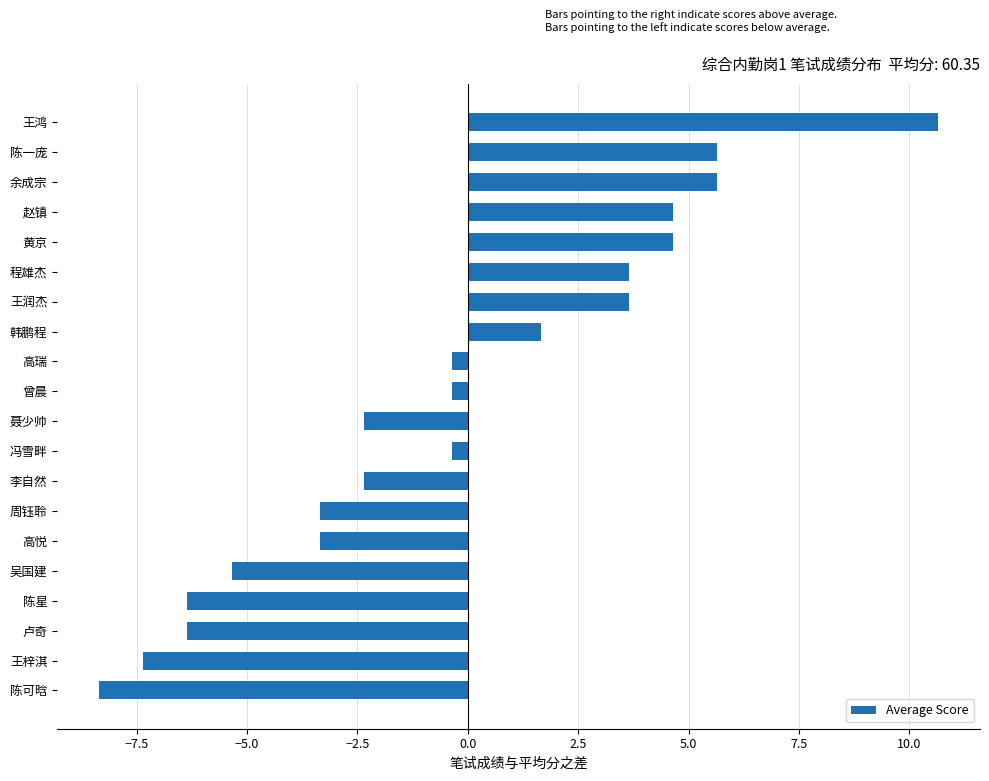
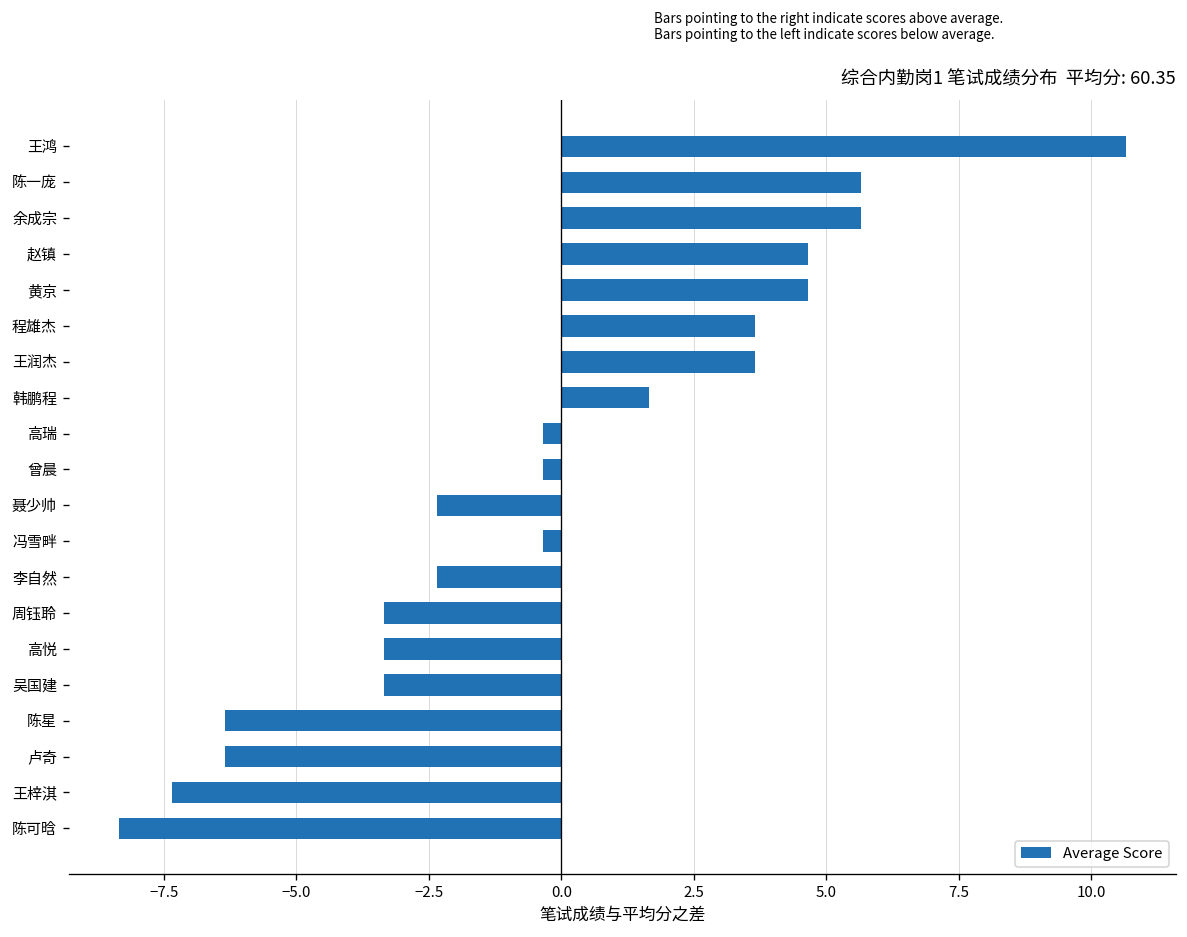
  {
    "王鸿": 10.6,
    "陈一庞": 5.6,
    "余成宗": 5.6,
    "赵镇": 4.6,
    "黄京": 4.6,
    "程雄杰": 3.6,
    "王润杰": 3.6,
    "韩鹏程": 1.6,
    "高瑞": -0.4,
    "曾晨": -0.4,
    "聂少帅": -2.4,
    "冯雪畔": -0.4,
    "李自然": -2.4,
    "周钰聆": -3.4,
    "高悦": -3.4,
-   "吴国建": -5.4,
+   "吴国建": -3.4,
    "陈星": -6.4,
    "卢奇": -6.4,
    "王梓淇": -7.4,
    "陈可晗": -8.4
  }
